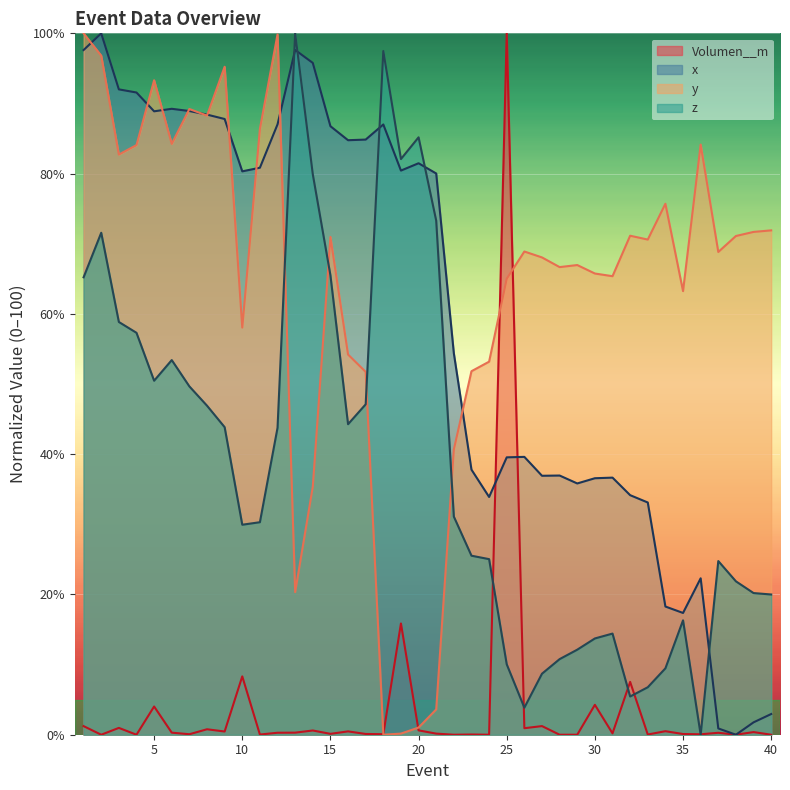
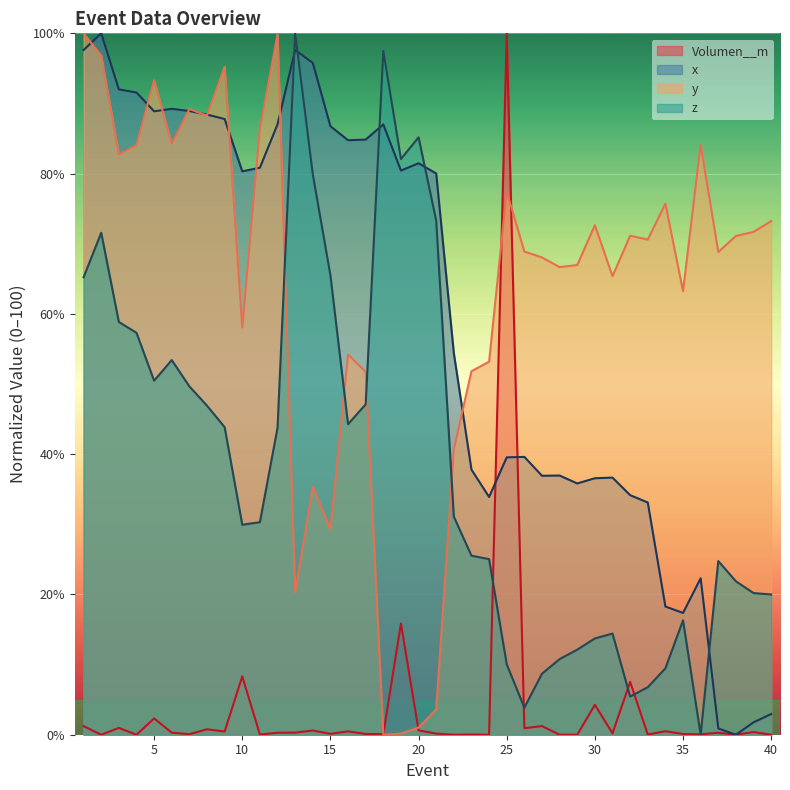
  {
    "Volumen__m": {
-     "5": "4%",
+     "5": "2%",
      "10": "8%",
      "15": "0%",
      "20": "1%",
      "25": "100%",
      "30": "4%",
      "35": "0%",
      "40": "0%"
    },
    "y": {
      "5": "93%",
      "10": "58%",
-     "15": "71%",
+     "15": "29%",
      "20": "1%",
-     "25": "65%",
-     "30": "66%",
+     "25": "77%",
+     "30": "73%",
      "35": "63%",
-     "40": "72%"
+     "40": "73%"
    }
  }
